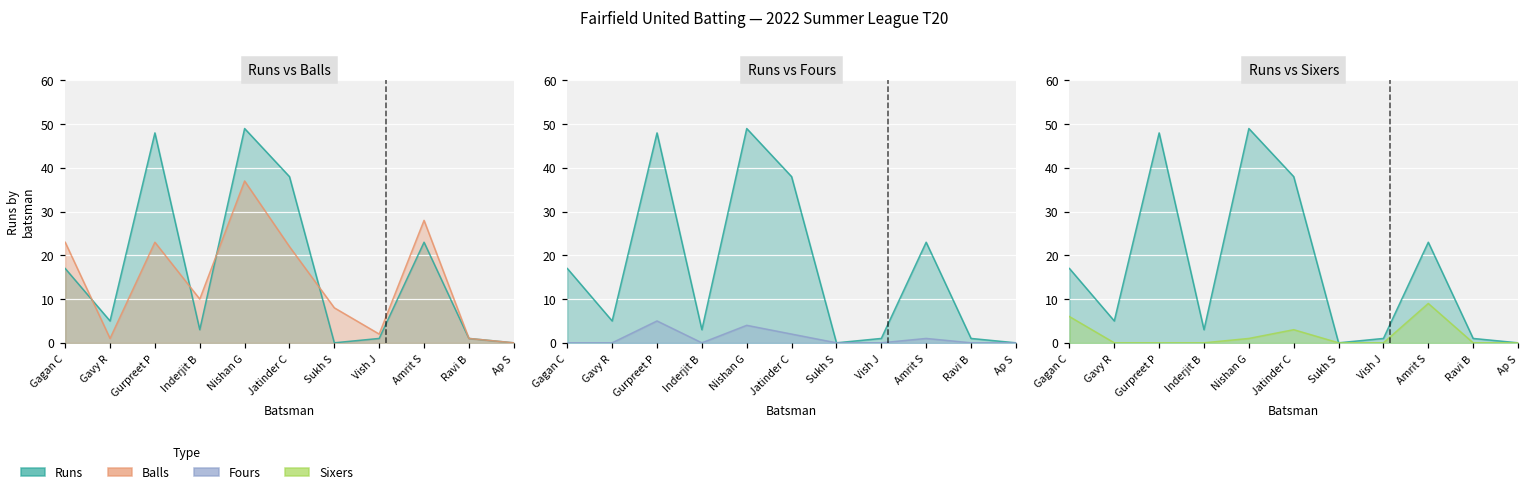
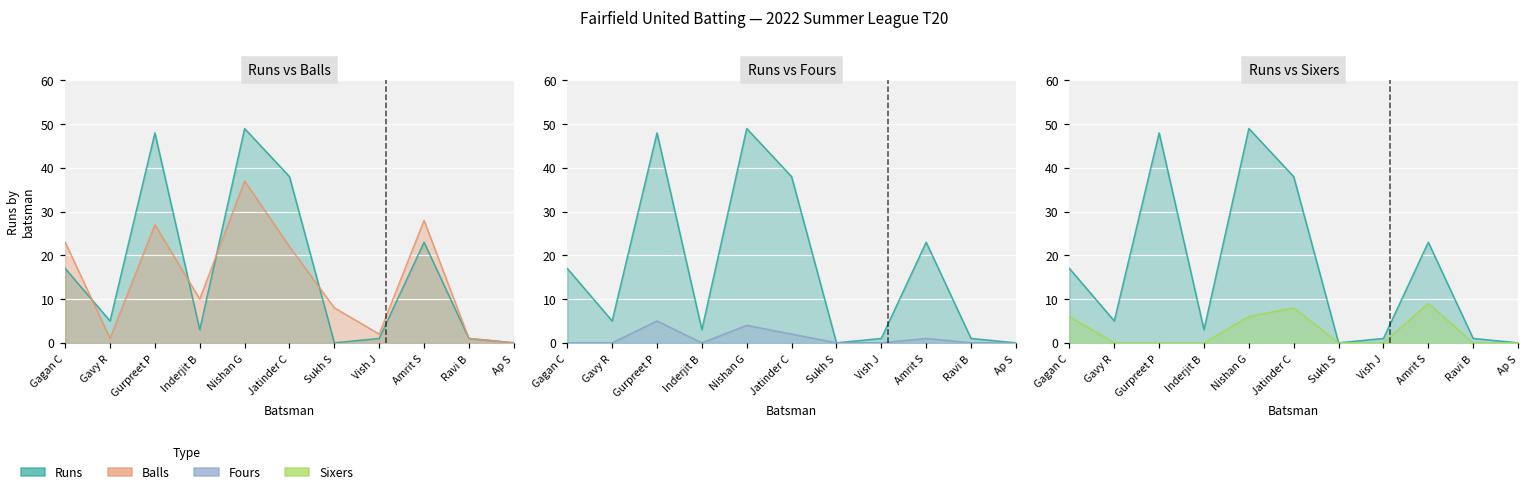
  {
    "Runs vs Balls": {
      "Runs": {
        "Gagan C": 17,
        "Gavy R": 5,
        "Gurpreet P": 48,
        "Inderjit B": 3,
        "Nishan G": 49,
        "Jatinder C": 38,
        "Sukh S": 0,
        "Vish J": 1,
        "Amrit S": 23
      },
      "Balls": {
        "Gagan C": 23,
        "Gavy R": 1,
-       "Gurpreet P": 23,
+       "Gurpreet P": 27,
        "Inderjit B": 10,
        "Nishan G": 37,
        "Jatinder C": 22,
        "Sukh S": 8,
        "Vish J": 2,
        "Amrit S": 28
      }
    },
    "Runs vs Sixers": {
      "Runs": {
        "Gagan C": 17,
        "Gavy R": 5,
        "Gurpreet P": 48,
        "Inderjit B": 3,
        "Nishan G": 49,
        "Jatinder C": 38,
        "Vish J": 1,
        "Amrit S": 23,
        "Ravi B": 1
      },
      "Sixers": {
        "Gagan C": 6,
        "Gavy R": 0,
        "Gurpreet P": 0,
        "Inderjit B": 0,
-       "Nishan G": 1,
-       "Jatinder C": 3,
+       "Nishan G": 6,
+       "Jatinder C": 8,
        "Vish J": 0,
        "Amrit S": 9,
        "Ravi B": 0
      }
    }
  }
